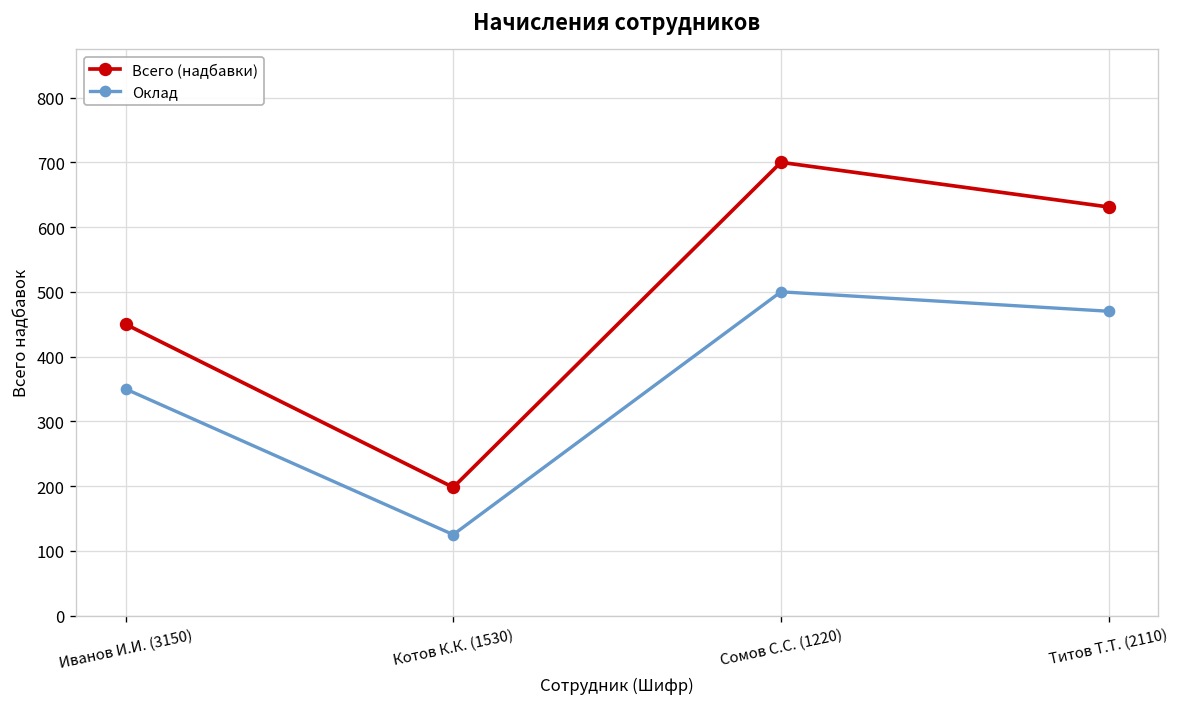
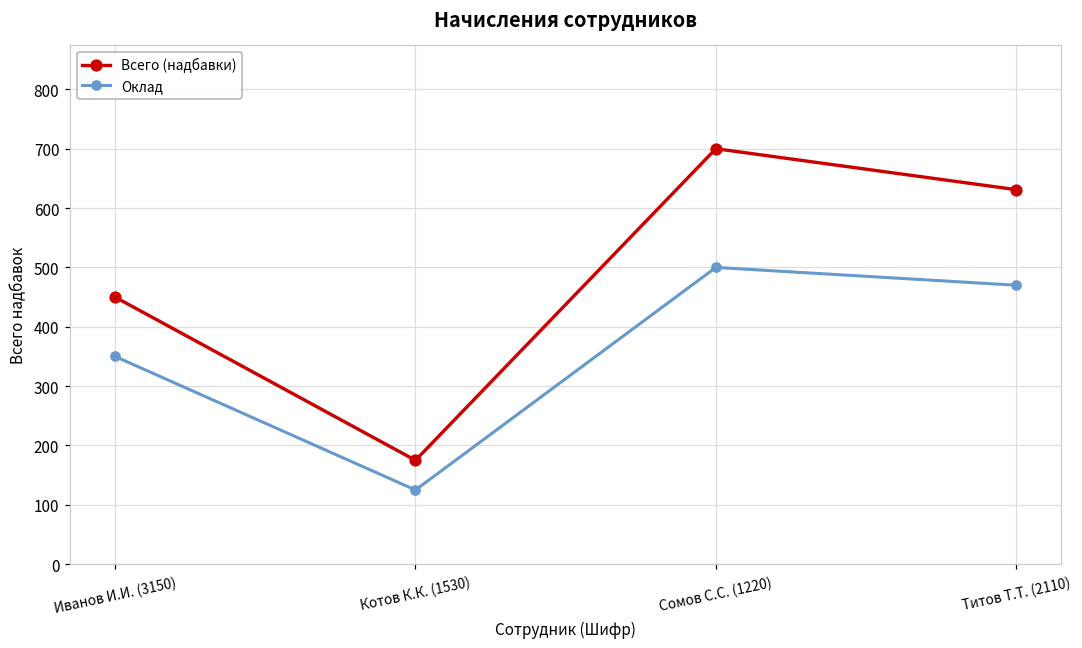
  {
    "Всего (надбавки)": {
      "Иванов И.И. (3150)": 450,
-     "Котов К.К. (1530)": 200,
+     "Котов К.К. (1530)": 180,
      "Сомов С.С. (1220)": 700,
      "Титов Т.Т. (2110)": 630
    },
    "Оклад": {
      "Иванов И.И. (3150)": 350,
      "Котов К.К. (1530)": 130,
      "Сомов С.С. (1220)": 500,
      "Титов Т.Т. (2110)": 470
    }
  }
